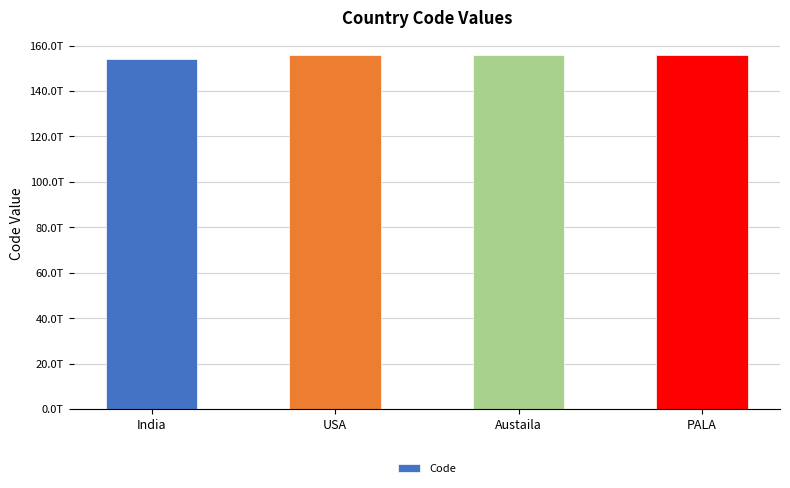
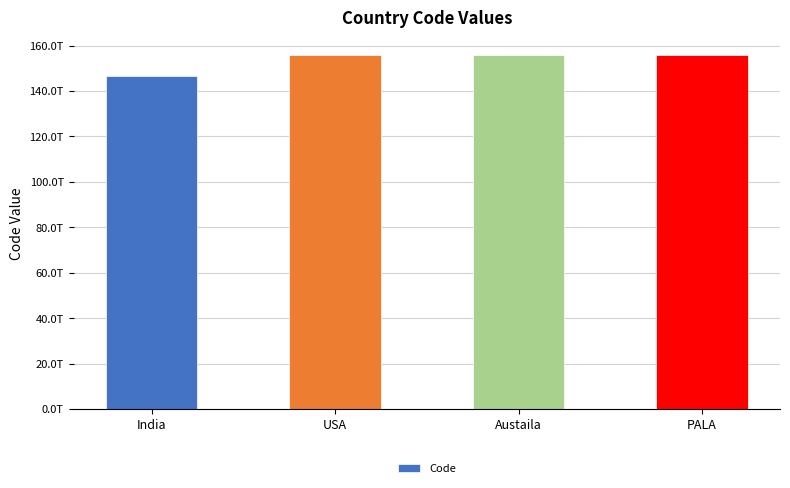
  {
-   "India": "154T",
+   "India": "147T",
    "USA": "156T",
    "Austaila": "156T",
    "PALA": "156T"
  }
